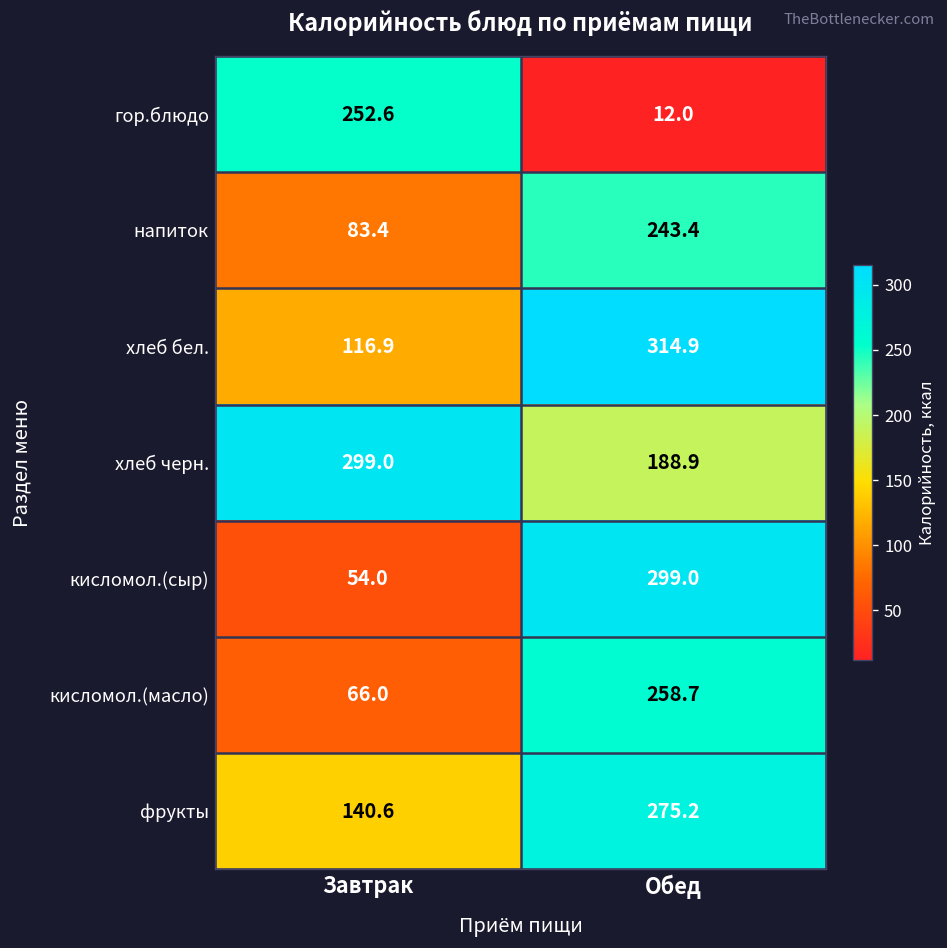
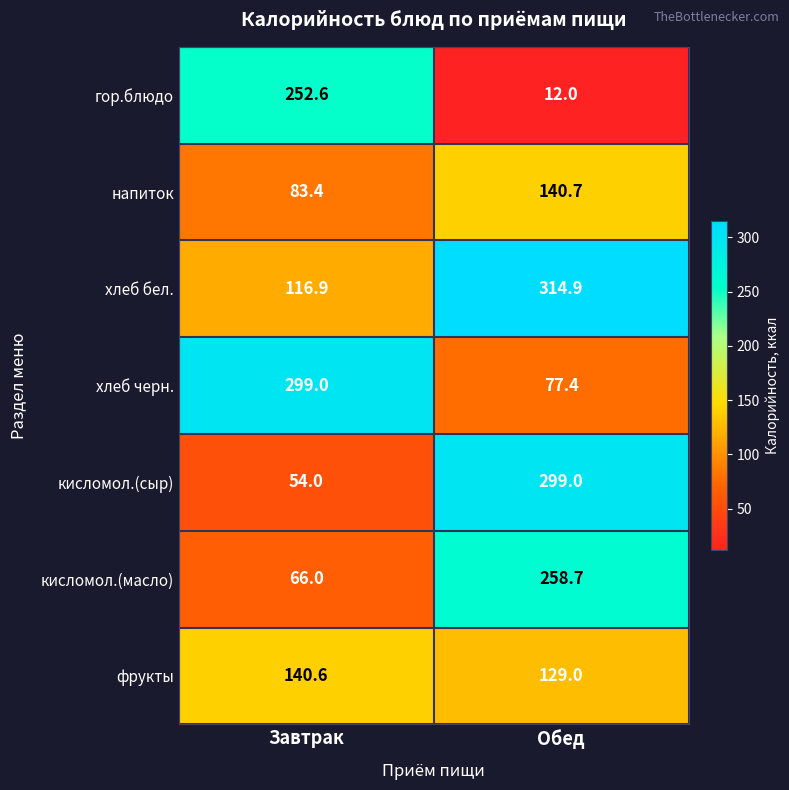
  {
    "гор.блюдо": {
      "Завтрак": 252.6,
      "Обед": 12.0
    },
    "напиток": {
      "Завтрак": 83.4,
-     "Обед": 243.4
+     "Обед": 140.7
    },
    "хлеб бел.": {
      "Завтрак": 116.9,
      "Обед": 314.9
    },
    "хлеб черн.": {
      "Завтрак": 299.0,
-     "Обед": 188.9
+     "Обед": 77.4
    },
    "кисломол.(сыр)": {
      "Завтрак": 54.0,
      "Обед": 299.0
    },
    "кисломол.(масло)": {
      "Завтрак": 66.0,
      "Обед": 258.7
    },
    "фрукты": {
      "Завтрак": 140.6,
-     "Обед": 275.2
+     "Обед": 129.0
    }
  }
